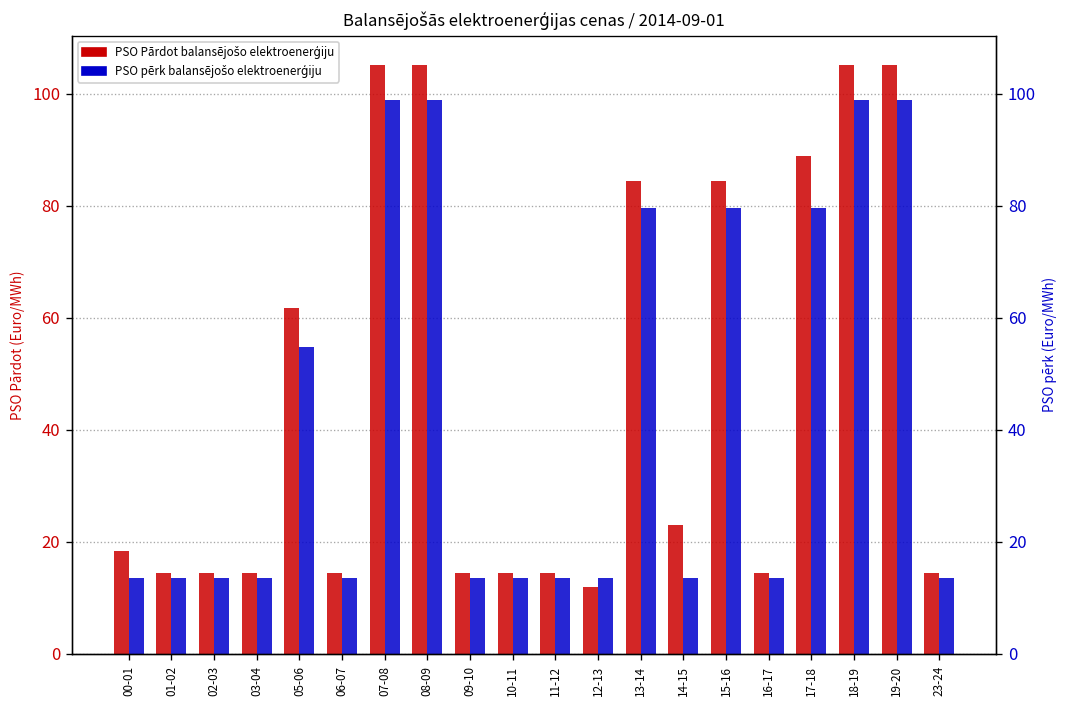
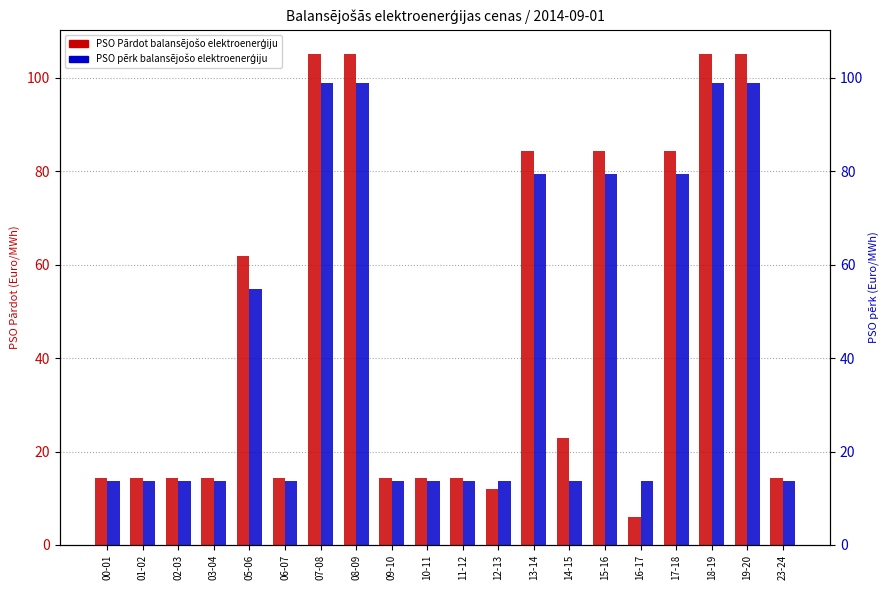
  {
    "PSO Pārdot balansējošo elektroenerģiju": {
-     "00-01": 18,
+     "00-01": 14,
      "01-02": 14,
      "02-03": 14,
      "03-04": 14,
      "05-06": 62,
      "06-07": 14,
      "07-08": 105,
      "08-09": 105,
      "09-10": 14,
      "10-11": 14,
      "11-12": 14,
      "12-13": 12,
      "13-14": 84,
      "14-15": 23,
      "15-16": 84,
-     "16-17": 14,
-     "17-18": 89,
+     "16-17": 6,
+     "17-18": 84,
      "18-19": 105,
      "19-20": 105,
      "23-24": 14
    },
    "PSO pērk balansējošo elektroenerģiju": {
      "00-01": 14,
      "01-02": 14,
      "02-03": 14,
      "03-04": 14,
      "05-06": 55,
      "06-07": 14,
      "07-08": 99,
      "08-09": 99,
      "09-10": 14,
      "10-11": 14,
      "11-12": 14,
      "12-13": 14,
      "13-14": 80,
      "14-15": 14,
      "15-16": 80,
      "16-17": 14,
      "17-18": 80,
      "18-19": 99,
      "19-20": 99,
      "23-24": 14
    }
  }
